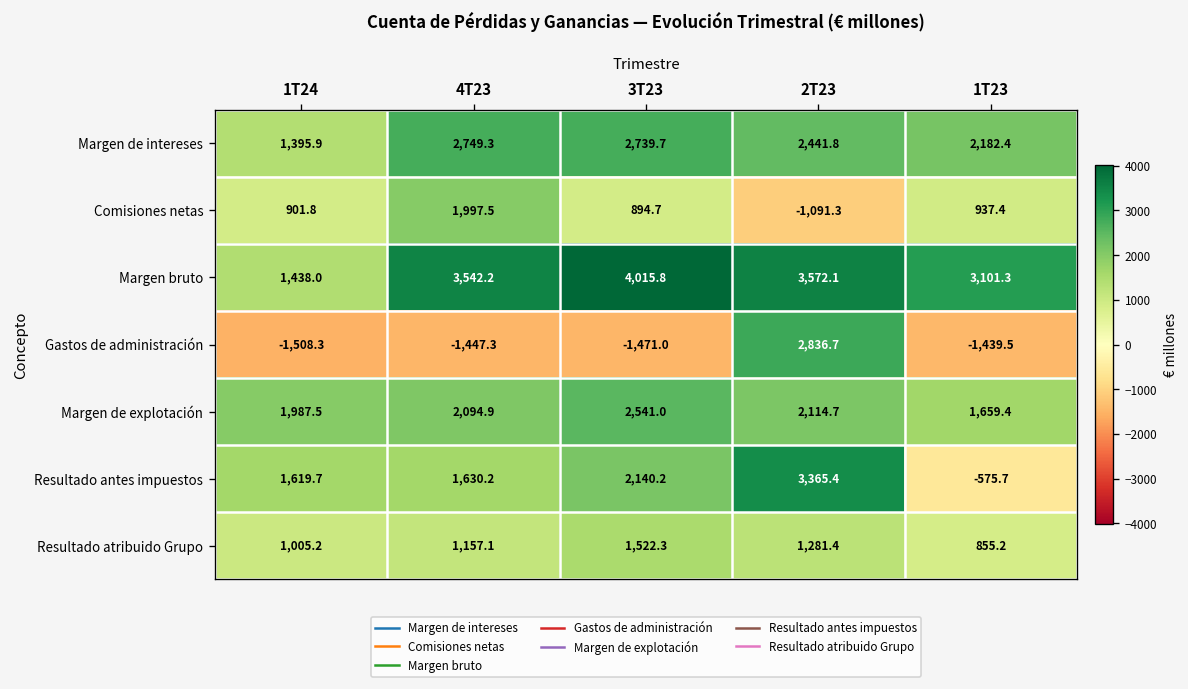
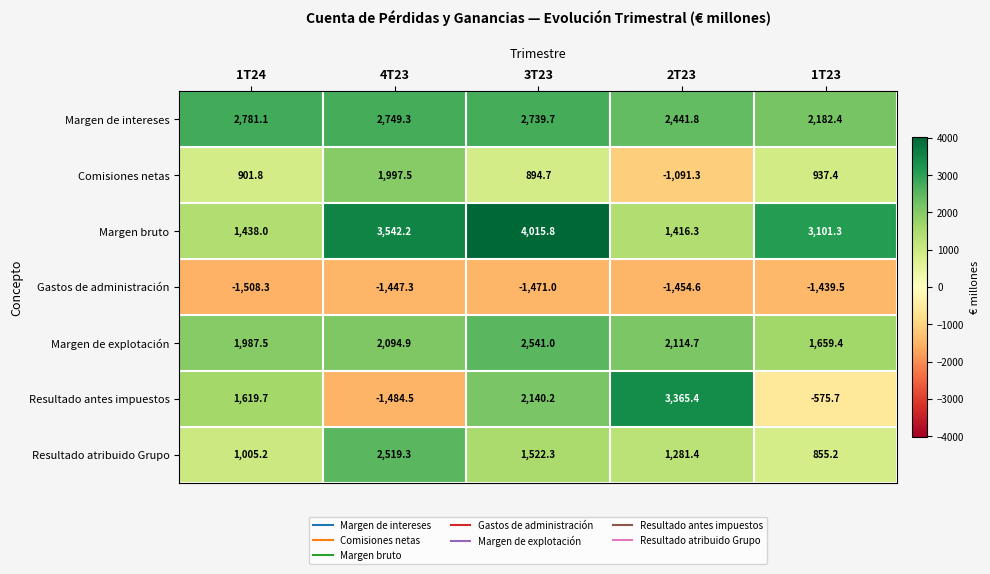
  {
    "Margen de intereses": {
-     "1T24": "1,395.9",
+     "1T24": "2,781.1",
      "4T23": "2,749.3",
      "3T23": "2,739.7",
      "2T23": "2,441.8",
      "1T23": "2,182.4"
    },
    "Comisiones netas": {
      "1T24": "901.8",
      "4T23": "1,997.5",
      "3T23": "894.7",
      "2T23": "-1,091.3",
      "1T23": "937.4"
    },
    "Margen bruto": {
      "1T24": "1,438.0",
      "4T23": "3,542.2",
      "3T23": "4,015.8",
-     "2T23": "3,572.1",
+     "2T23": "1,416.3",
      "1T23": "3,101.3"
    },
    "Gastos de administración": {
      "1T24": "-1,508.3",
      "4T23": "-1,447.3",
      "3T23": "-1,471.0",
-     "2T23": "2,836.7",
+     "2T23": "-1,454.6",
      "1T23": "-1,439.5"
    },
    "Margen de explotación": {
      "1T24": "1,987.5",
      "4T23": "2,094.9",
      "3T23": "2,541.0",
      "2T23": "2,114.7",
      "1T23": "1,659.4"
    },
    "Resultado antes impuestos": {
      "1T24": "1,619.7",
-     "4T23": "1,630.2",
+     "4T23": "-1,484.5",
      "3T23": "2,140.2",
      "2T23": "3,365.4",
      "1T23": "-575.7"
    },
    "Resultado atribuido Grupo": {
      "1T24": "1,005.2",
-     "4T23": "1,157.1",
+     "4T23": "2,519.3",
      "3T23": "1,522.3",
      "2T23": "1,281.4",
      "1T23": "855.2"
    }
  }
